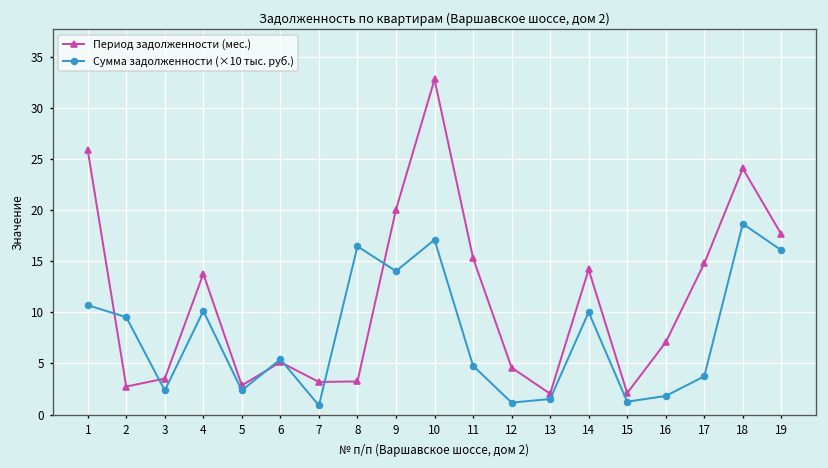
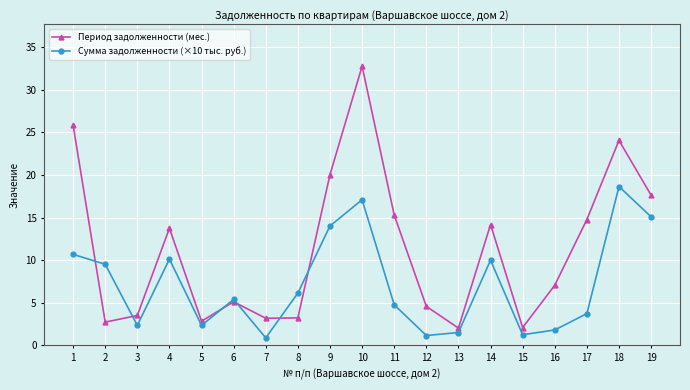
  {
    "Период задолженности (мес.)": {
      "1": 26,
      "2": 3,
      "3": 4,
      "4": 14,
      "5": 3,
      "7": 3,
      "8": 3,
      "9": 20,
      "10": 33,
      "11": 15,
      "12": 5,
      "13": 2,
      "14": 14,
      "15": 2,
      "16": 7,
      "17": 15,
      "18": 24,
      "19": 18
    },
    "Сумма задолженности (×10 тыс. руб.)": {
      "1": 11,
      "2": 10,
      "3": 2,
      "4": 10,
      "5": 2,
      "7": 1,
-     "8": 16,
+     "8": 6,
      "9": 14,
      "10": 17,
      "11": 5,
      "12": 1,
      "13": 2,
      "14": 10,
      "15": 1,
      "16": 2,
      "17": 4,
      "18": 19,
-     "19": 16
+     "19": 15
    }
  }
